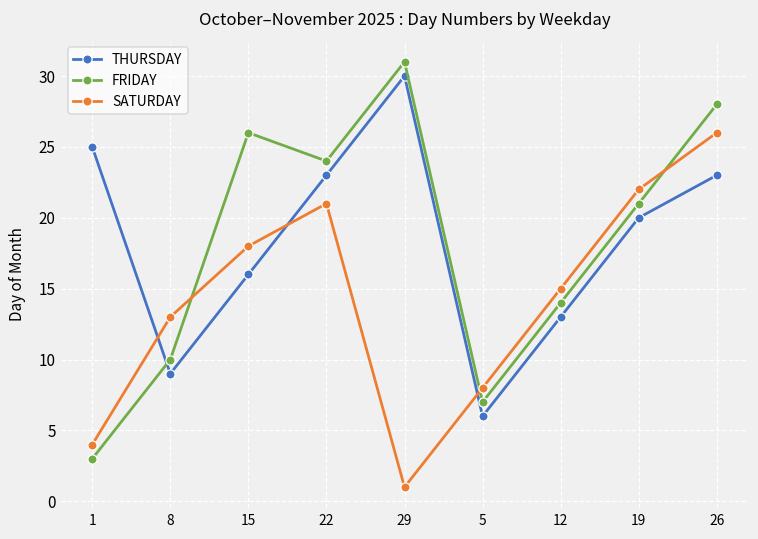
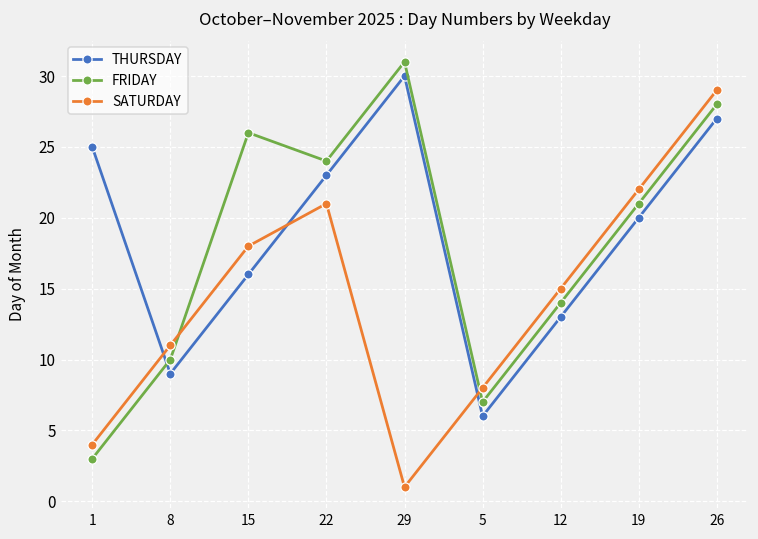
  {
    "THURSDAY": {
      "1": 25,
      "8": 9,
      "15": 16,
      "22": 23,
      "29": 30,
      "5": 6,
      "12": 13,
      "19": 20,
-     "26": 23
+     "26": 27
    },
    "FRIDAY": {
      "1": 3,
      "8": 10,
      "15": 26,
      "22": 24,
      "29": 31,
      "5": 7,
      "12": 14,
      "19": 21,
      "26": 28
    },
    "SATURDAY": {
      "1": 4,
-     "8": 13,
+     "8": 11,
      "15": 18,
      "22": 21,
      "29": 1,
      "5": 8,
      "12": 15,
      "19": 22,
-     "26": 26
+     "26": 29
    }
  }
